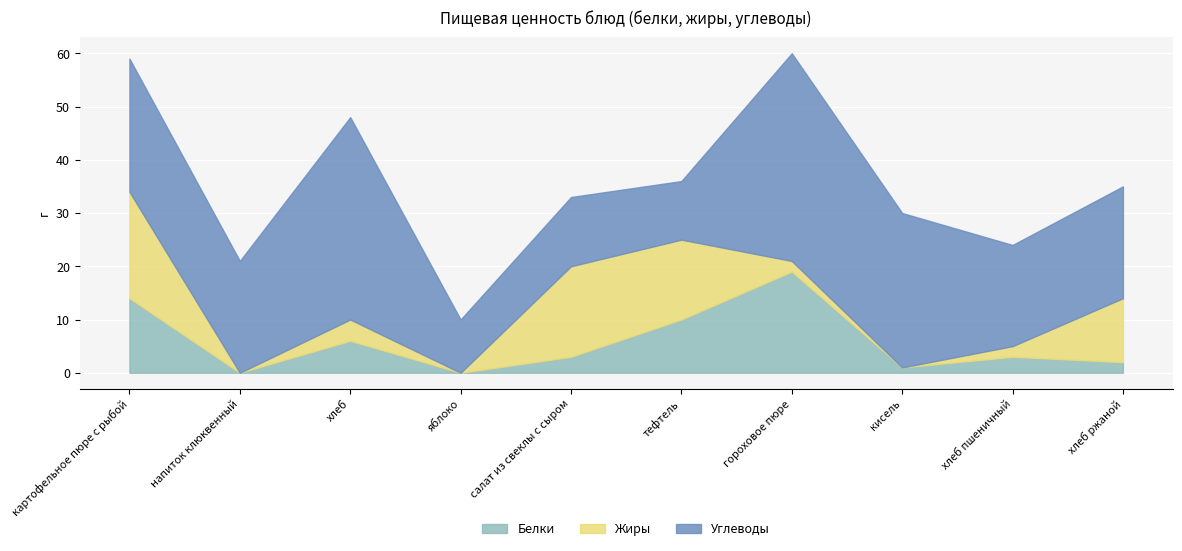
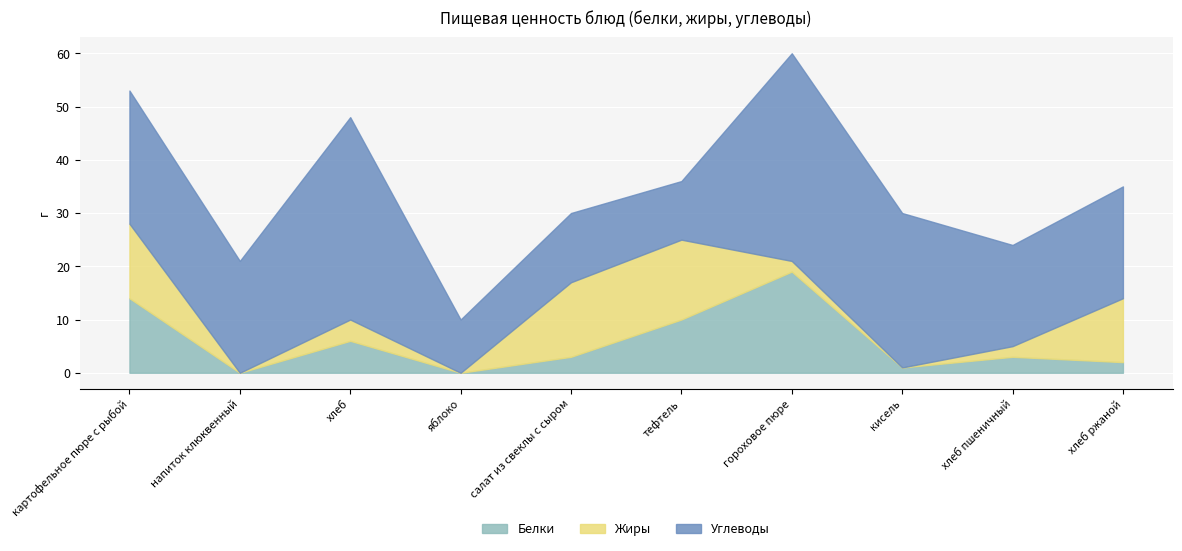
  {
    "Жиры": {
-     "картофельное пюре с рыбой": 20,
+     "картофельное пюре с рыбой": 14,
      "хлеб": 4,
-     "салат из свеклы с сыром": 17,
+     "салат из свеклы с сыром": 14,
      "тефтель": 15,
      "гороховое пюре": 2,
      "хлеб пшеничный": 2,
      "хлеб ржаной": 12
    }
  }
